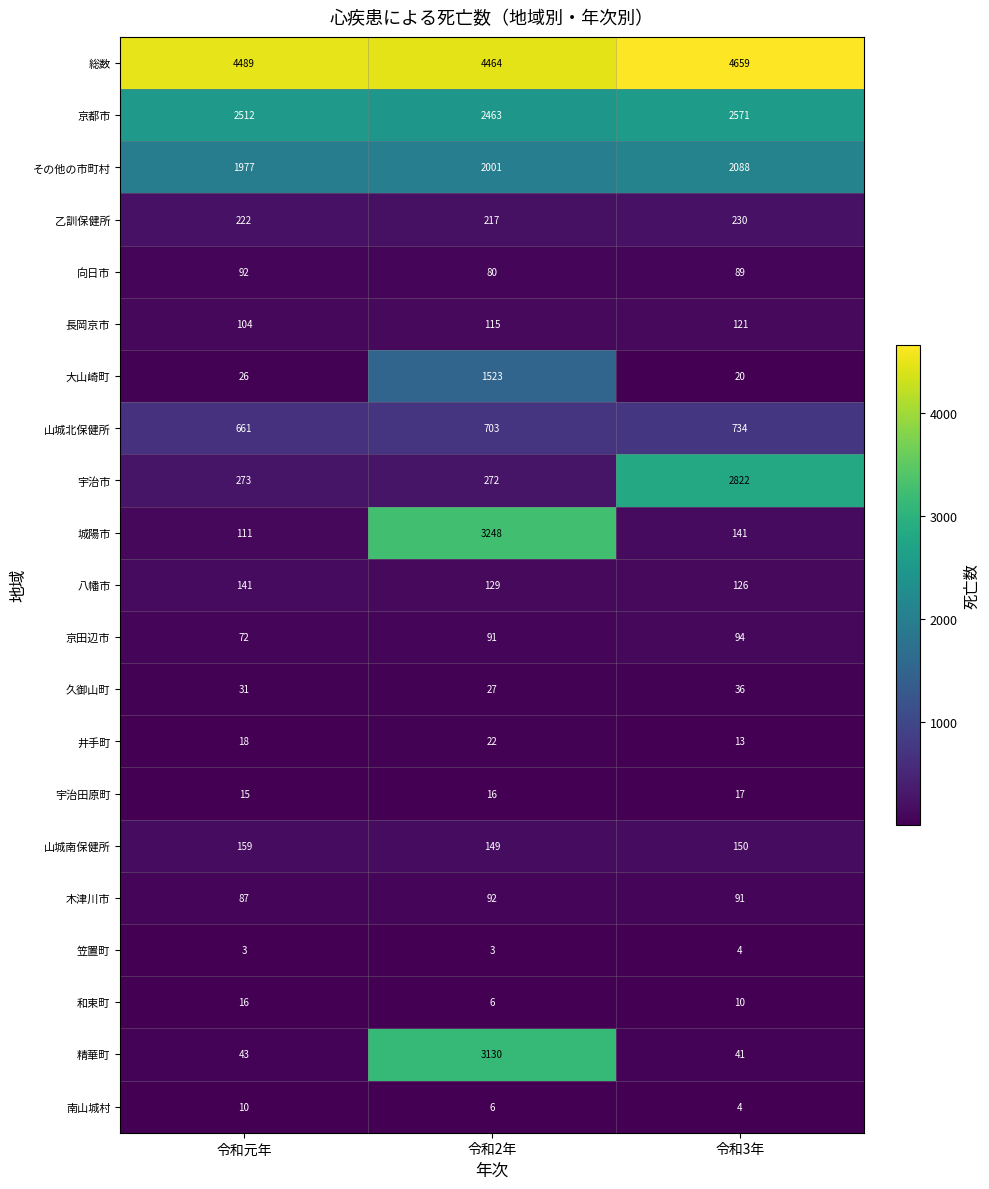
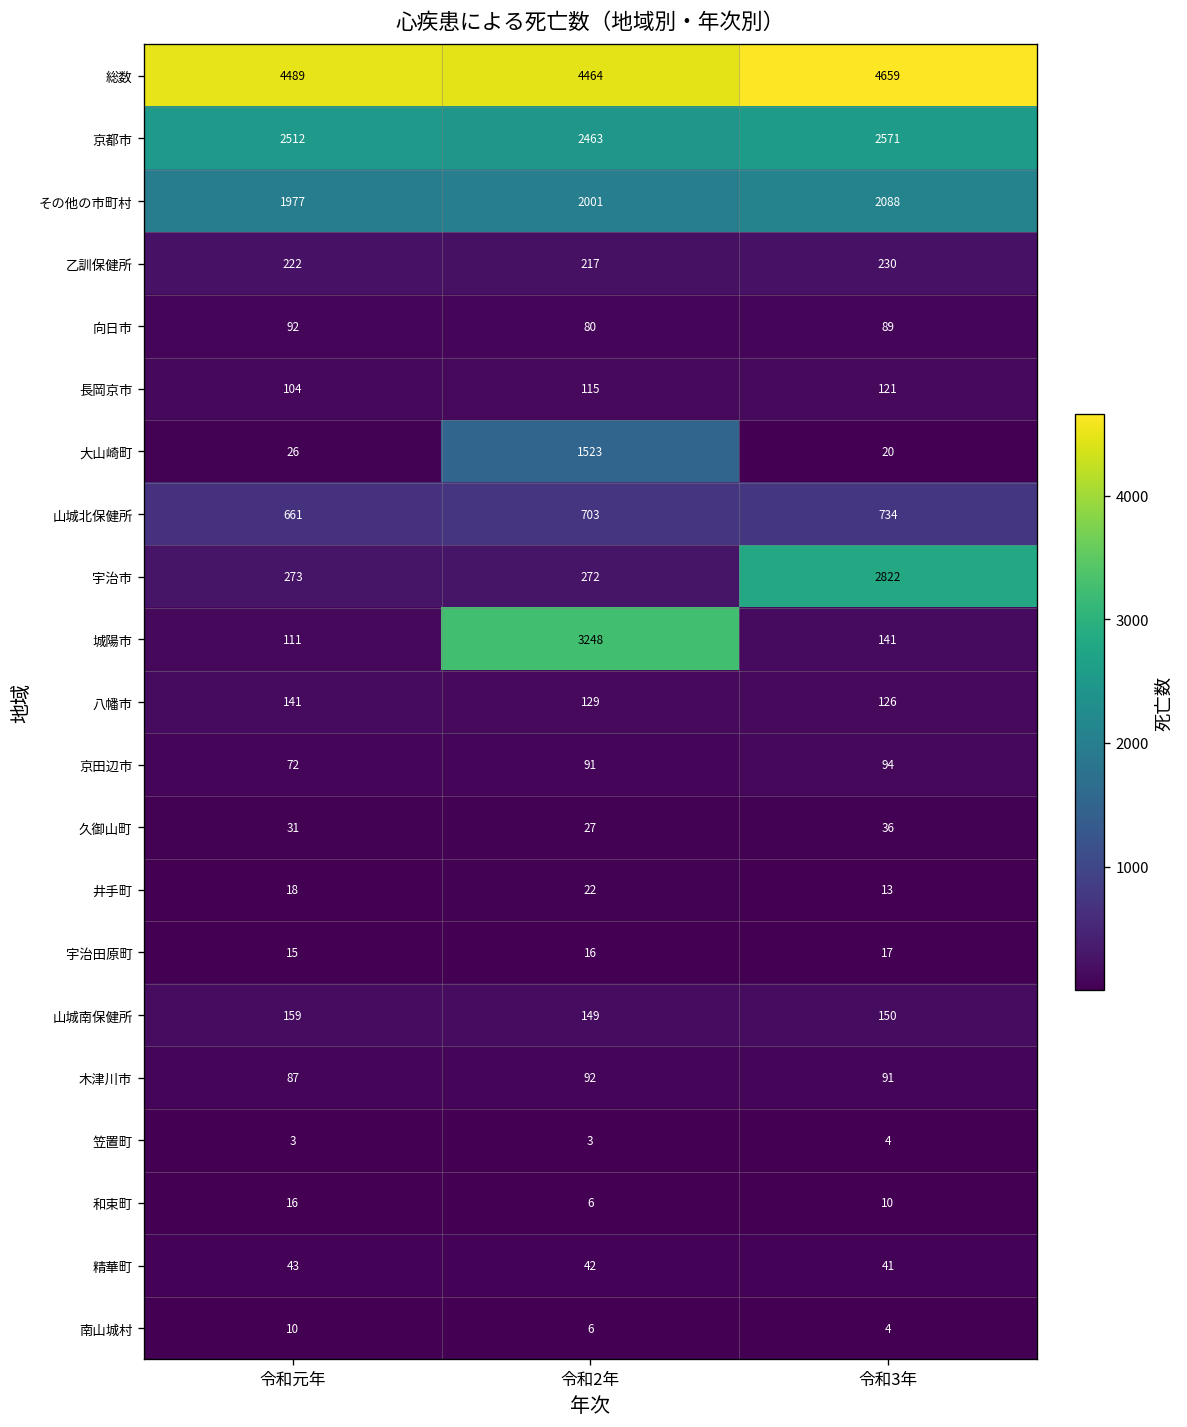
  {
    "総数": {
      "令和元年": 4489,
      "令和2年": 4464,
      "令和3年": 4659
    },
    "京都市": {
      "令和元年": 2512,
      "令和2年": 2463,
      "令和3年": 2571
    },
    "その他の市町村": {
      "令和元年": 1977,
      "令和2年": 2001,
      "令和3年": 2088
    },
    "乙訓保健所": {
      "令和元年": 222,
      "令和2年": 217,
      "令和3年": 230
    },
    "向日市": {
      "令和元年": 92,
      "令和2年": 80,
      "令和3年": 89
    },
    "長岡京市": {
      "令和元年": 104,
      "令和2年": 115,
      "令和3年": 121
    },
    "大山崎町": {
      "令和元年": 26,
      "令和2年": 1523,
      "令和3年": 20
    },
    "山城北保健所": {
      "令和元年": 661,
      "令和2年": 703,
      "令和3年": 734
    },
    "宇治市": {
      "令和元年": 273,
      "令和2年": 272,
      "令和3年": 2822
    },
    "城陽市": {
      "令和元年": 111,
      "令和2年": 3248,
      "令和3年": 141
    },
    "八幡市": {
      "令和元年": 141,
      "令和2年": 129,
      "令和3年": 126
    },
    "京田辺市": {
      "令和元年": 72,
      "令和2年": 91,
      "令和3年": 94
    },
    "久御山町": {
      "令和元年": 31,
      "令和2年": 27,
      "令和3年": 36
    },
    "井手町": {
      "令和元年": 18,
      "令和2年": 22,
      "令和3年": 13
    },
    "宇治田原町": {
      "令和元年": 15,
      "令和2年": 16,
      "令和3年": 17
    },
    "山城南保健所": {
      "令和元年": 159,
      "令和2年": 149,
      "令和3年": 150
    },
    "木津川市": {
      "令和元年": 87,
      "令和2年": 92,
      "令和3年": 91
    },
    "笠置町": {
      "令和元年": 3,
      "令和2年": 3,
      "令和3年": 4
    },
    "和束町": {
      "令和元年": 16,
      "令和2年": 6,
      "令和3年": 10
    },
    "精華町": {
      "令和元年": 43,
-     "令和2年": 3130,
+     "令和2年": 42,
      "令和3年": 41
    },
    "南山城村": {
      "令和元年": 10,
      "令和2年": 6,
      "令和3年": 4
    }
  }
